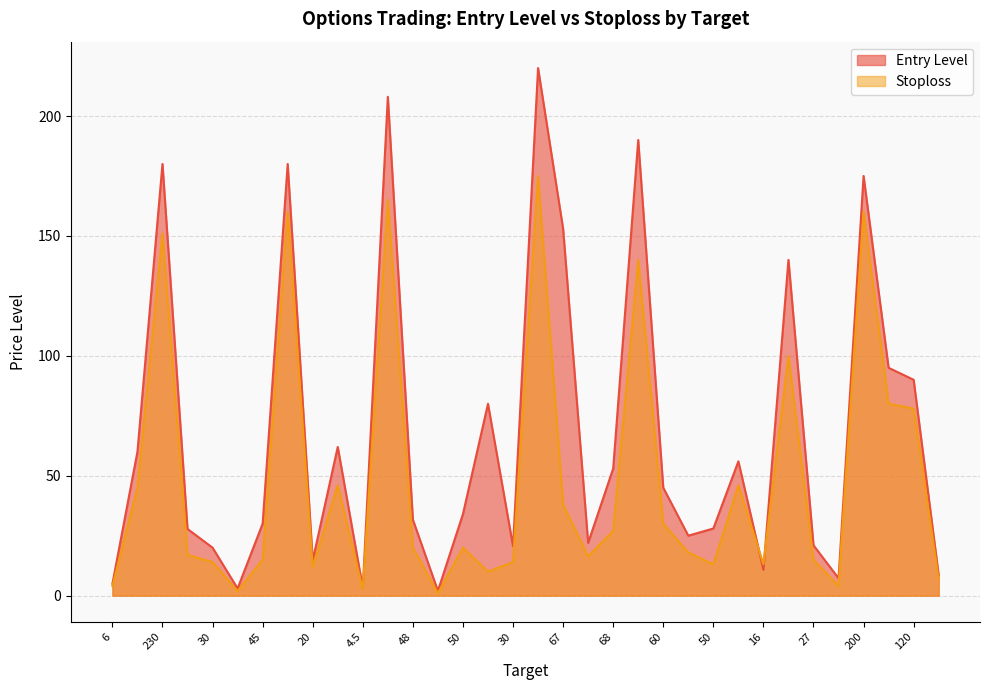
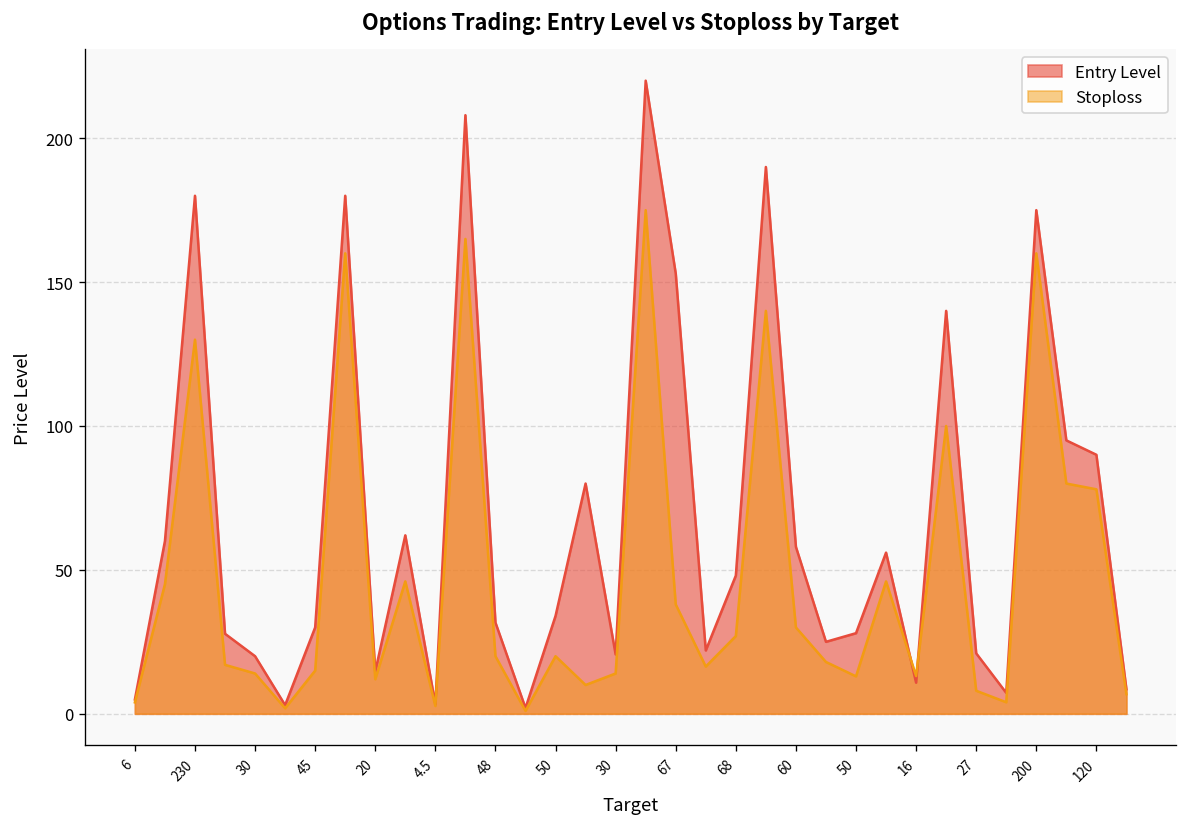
  {
    "Entry Level": {
      "230": 180,
      "20": 15,
      "48": 32,
      "67": 153,
-     "68": 53,
-     "60": 45,
+     "68": 48,
+     "60": 58,
      "16": 11,
      "27": 21,
      "200": 175
    },
    "Stoploss": {
-     "230": 151,
+     "230": 130,
      "20": 12,
      "48": 20,
      "67": 38,
      "68": 27,
      "60": 30,
      "16": 13,
-     "27": 15,
+     "27": 8,
      "200": 160
    }
  }
